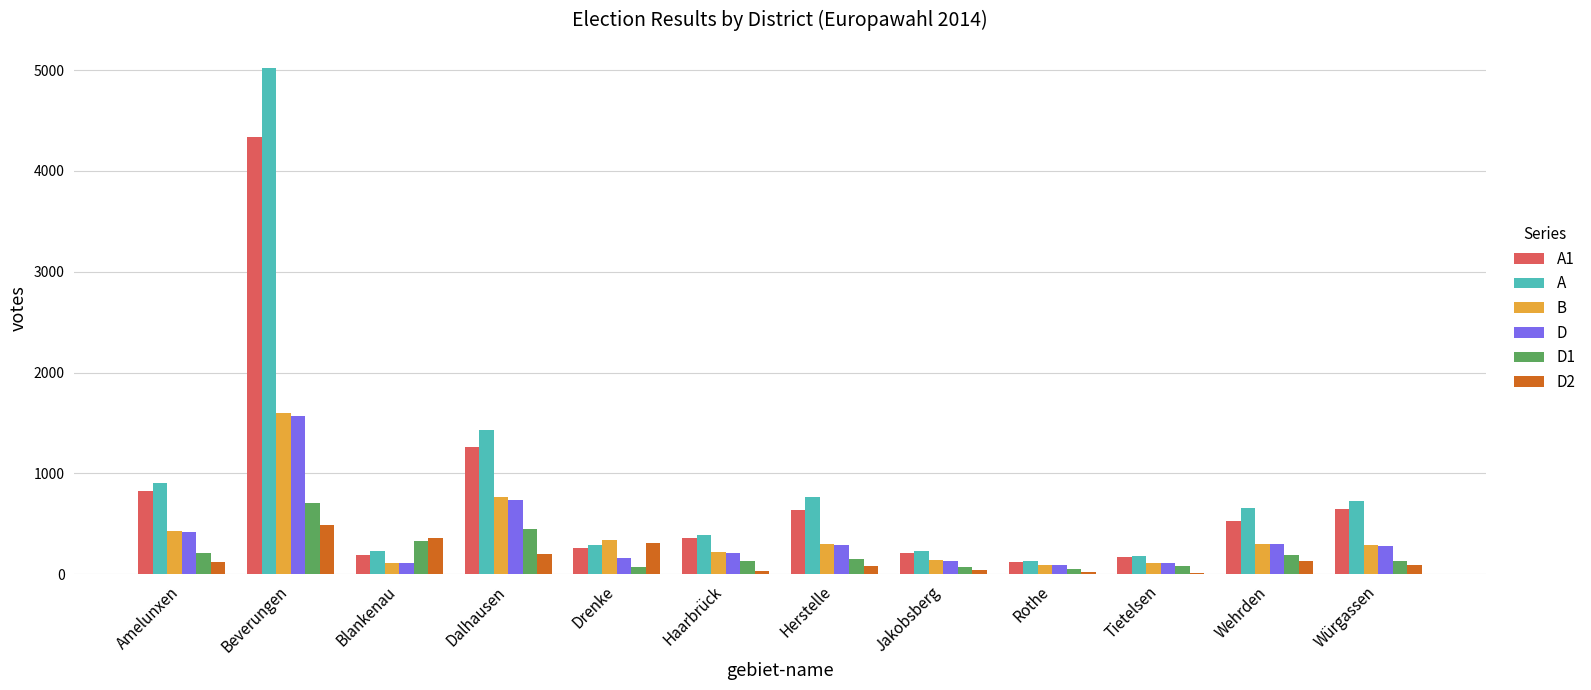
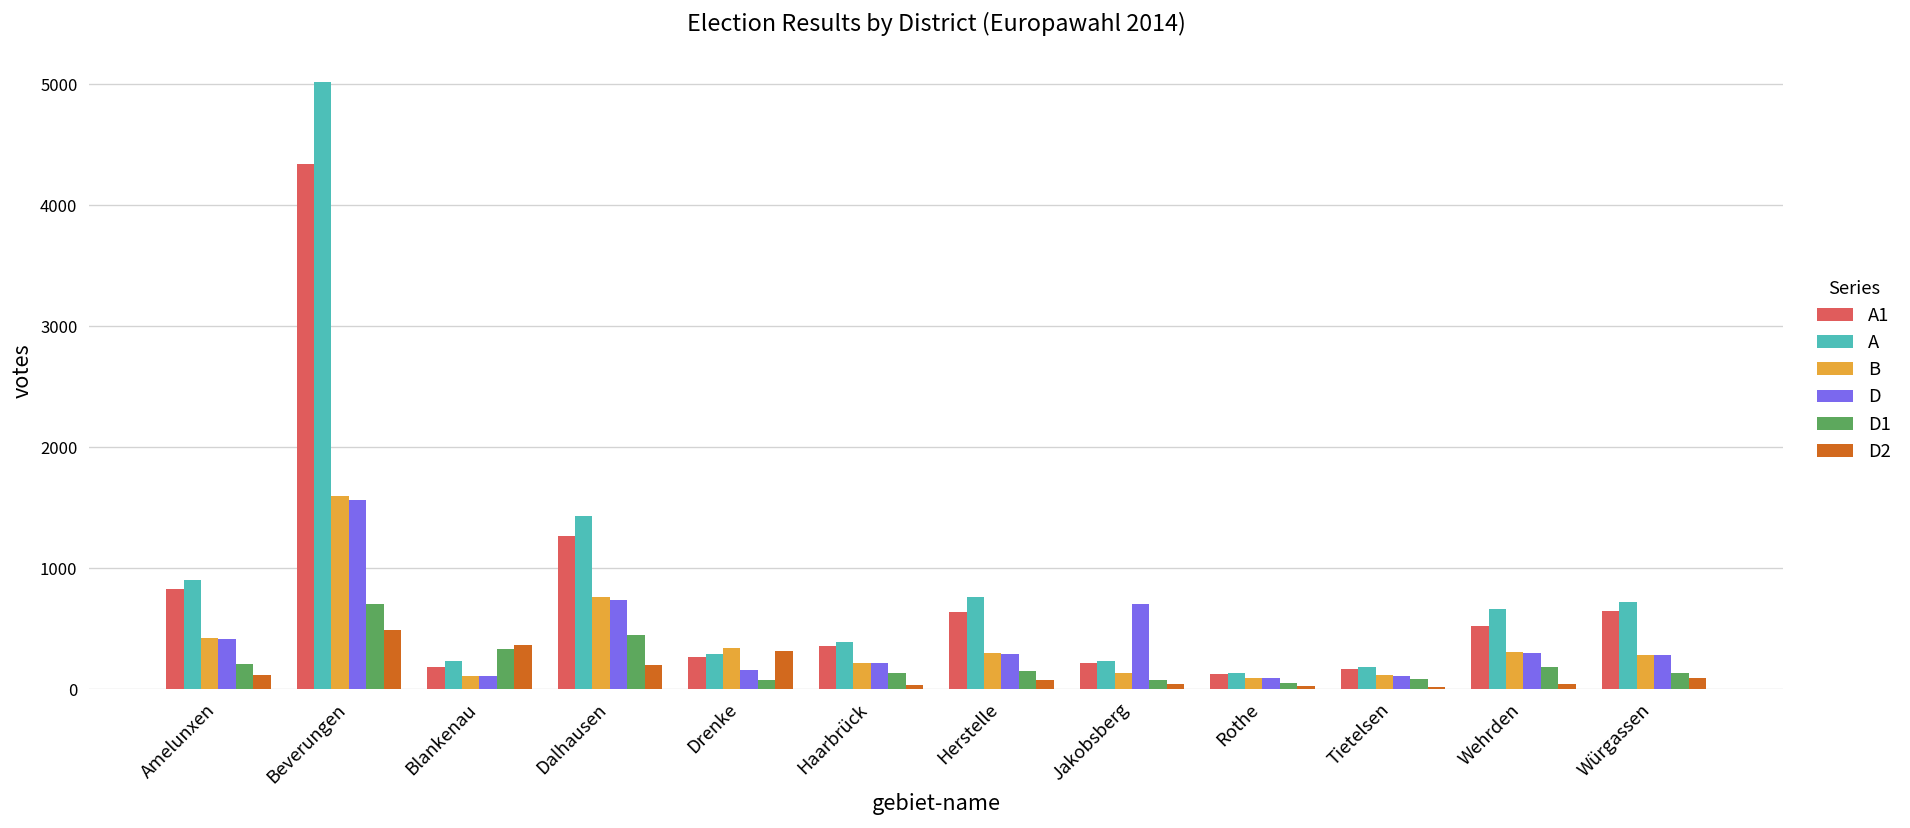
  {
    "A1": {
      "Amelunxen": 830,
      "Beverungen": 4340,
      "Blankenau": 190,
      "Dalhausen": 1270,
      "Drenke": 270,
      "Haarbrück": 360,
      "Herstelle": 640,
      "Jakobsberg": 210,
      "Rothe": 120,
      "Tietelsen": 170,
      "Wehrden": 530,
      "Würgassen": 640
    },
    "A": {
      "Amelunxen": 910,
      "Beverungen": 5020,
      "Blankenau": 230,
      "Dalhausen": 1430,
      "Drenke": 300,
      "Haarbrück": 390,
      "Herstelle": 760,
      "Jakobsberg": 230,
      "Rothe": 130,
      "Tietelsen": 180,
      "Wehrden": 660,
      "Würgassen": 720
    },
    "B": {
      "Amelunxen": 430,
      "Beverungen": 1600,
      "Blankenau": 110,
      "Dalhausen": 760,
      "Drenke": 340,
      "Haarbrück": 220,
      "Herstelle": 300,
      "Jakobsberg": 140,
      "Rothe": 100,
      "Tietelsen": 110,
      "Wehrden": 300,
      "Würgassen": 290
    },
    "D": {
      "Amelunxen": 420,
      "Beverungen": 1570,
      "Blankenau": 110,
      "Dalhausen": 740,
      "Drenke": 160,
      "Haarbrück": 210,
      "Herstelle": 290,
-     "Jakobsberg": 130,
+     "Jakobsberg": 700,
      "Rothe": 100,
      "Tietelsen": 110,
      "Wehrden": 300,
      "Würgassen": 280
    },
    "D1": {
      "Amelunxen": 210,
      "Beverungen": 710,
      "Blankenau": 340,
      "Dalhausen": 450,
      "Drenke": 70,
      "Haarbrück": 130,
      "Herstelle": 150,
      "Jakobsberg": 80,
      "Rothe": 60,
      "Tietelsen": 90,
      "Wehrden": 190,
      "Würgassen": 130
    },
    "D2": {
      "Amelunxen": 120,
      "Beverungen": 490,
      "Blankenau": 360,
      "Dalhausen": 200,
      "Drenke": 310,
      "Haarbrück": 40,
      "Herstelle": 80,
      "Jakobsberg": 40,
      "Rothe": 30,
-     "Wehrden": 130,
+     "Wehrden": 50,
      "Würgassen": 90
    }
  }
